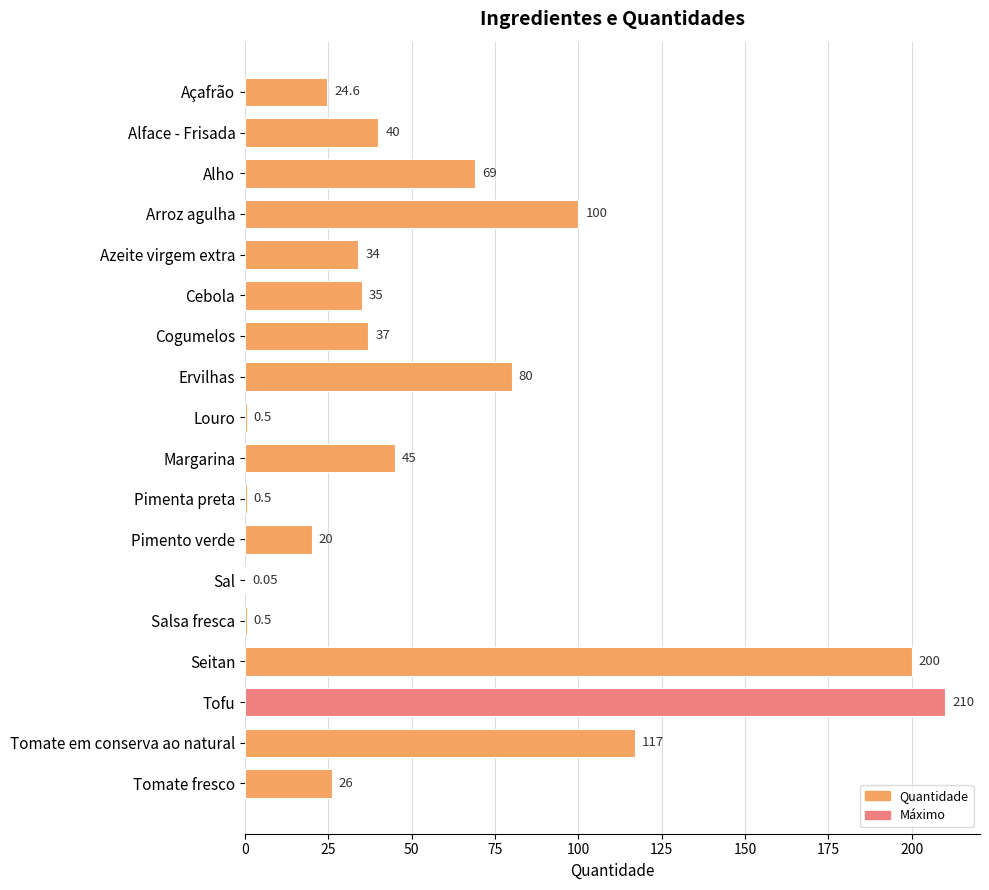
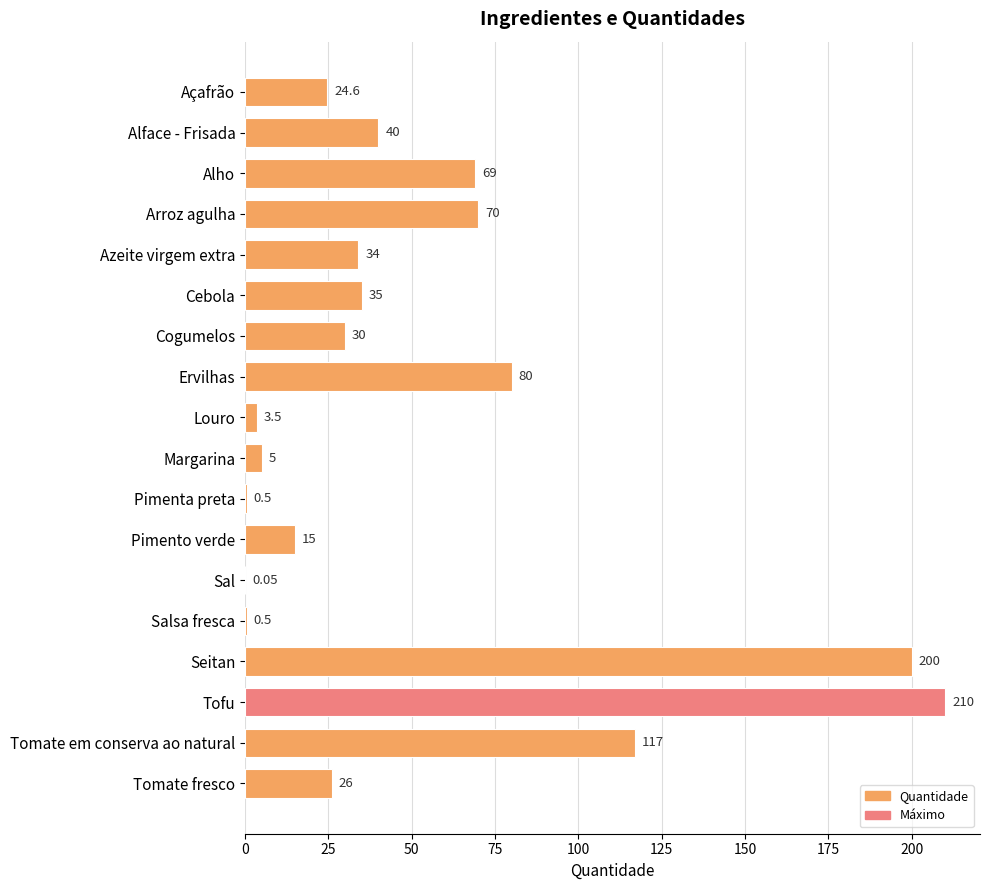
  {
    "Açafrão": 24.6,
    "Alface - Frisada": 40,
    "Alho": 69,
-   "Arroz agulha": 100,
+   "Arroz agulha": 70,
    "Azeite virgem extra": 34,
    "Cebola": 35,
-   "Cogumelos": 37,
+   "Cogumelos": 30,
    "Ervilhas": 80,
-   "Louro": 0.5,
-   "Margarina": 45,
+   "Louro": 3.5,
+   "Margarina": 5,
    "Pimenta preta": 0.5,
-   "Pimento verde": 20,
+   "Pimento verde": 15,
    "Sal": 0.05,
    "Salsa fresca": 0.5,
    "Seitan": 200,
    "Tofu": 210,
    "Tomate em conserva ao natural": 117,
    "Tomate fresco": 26
  }
